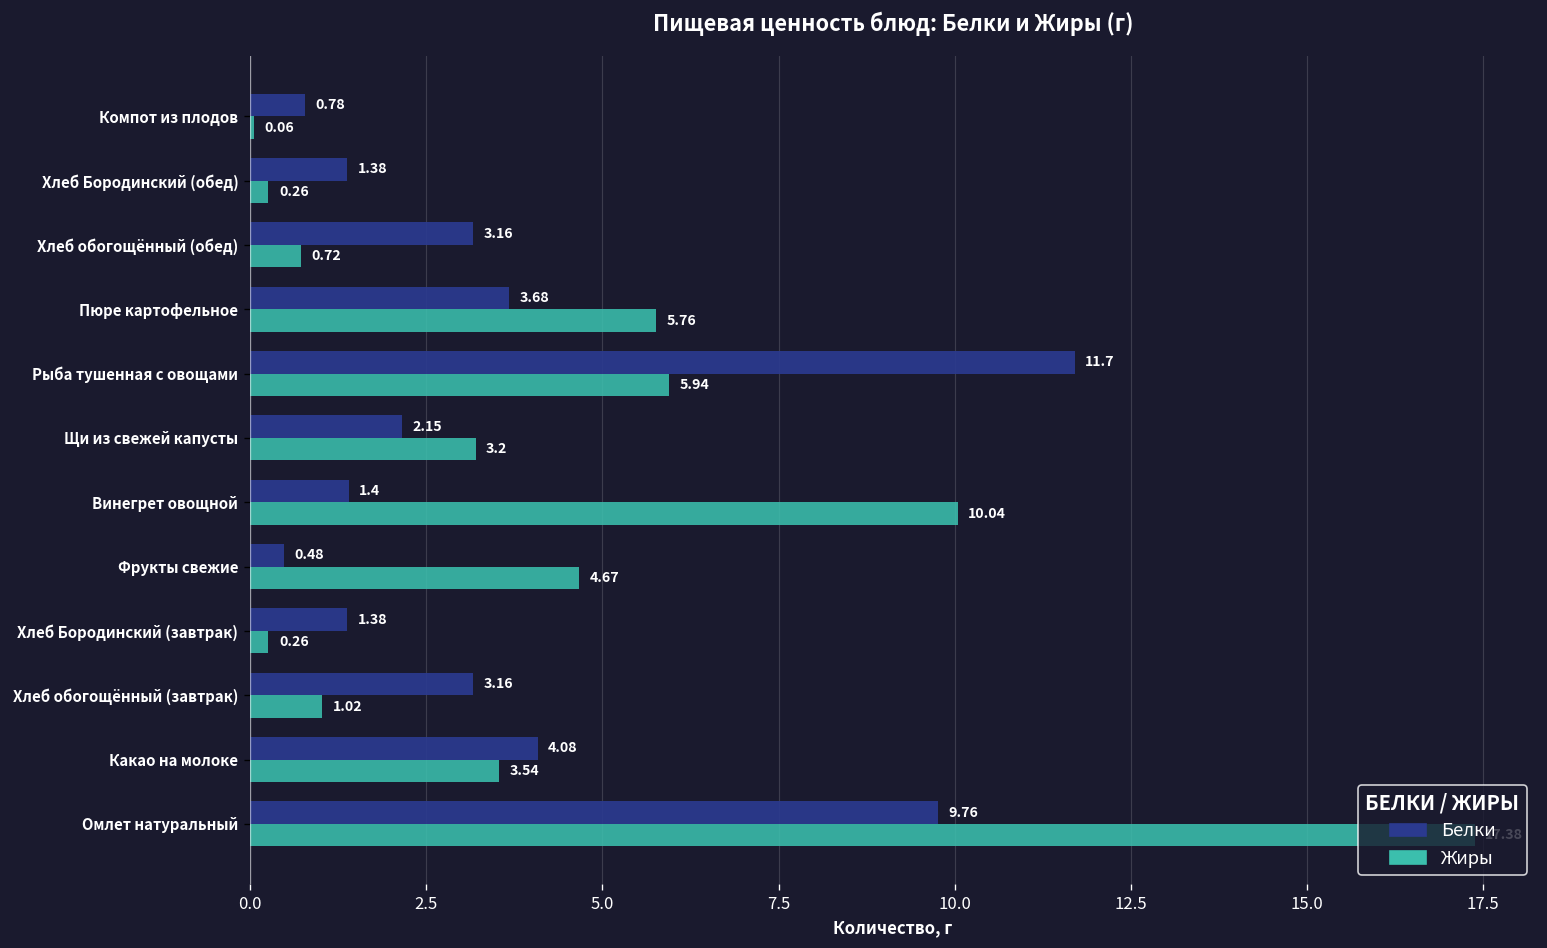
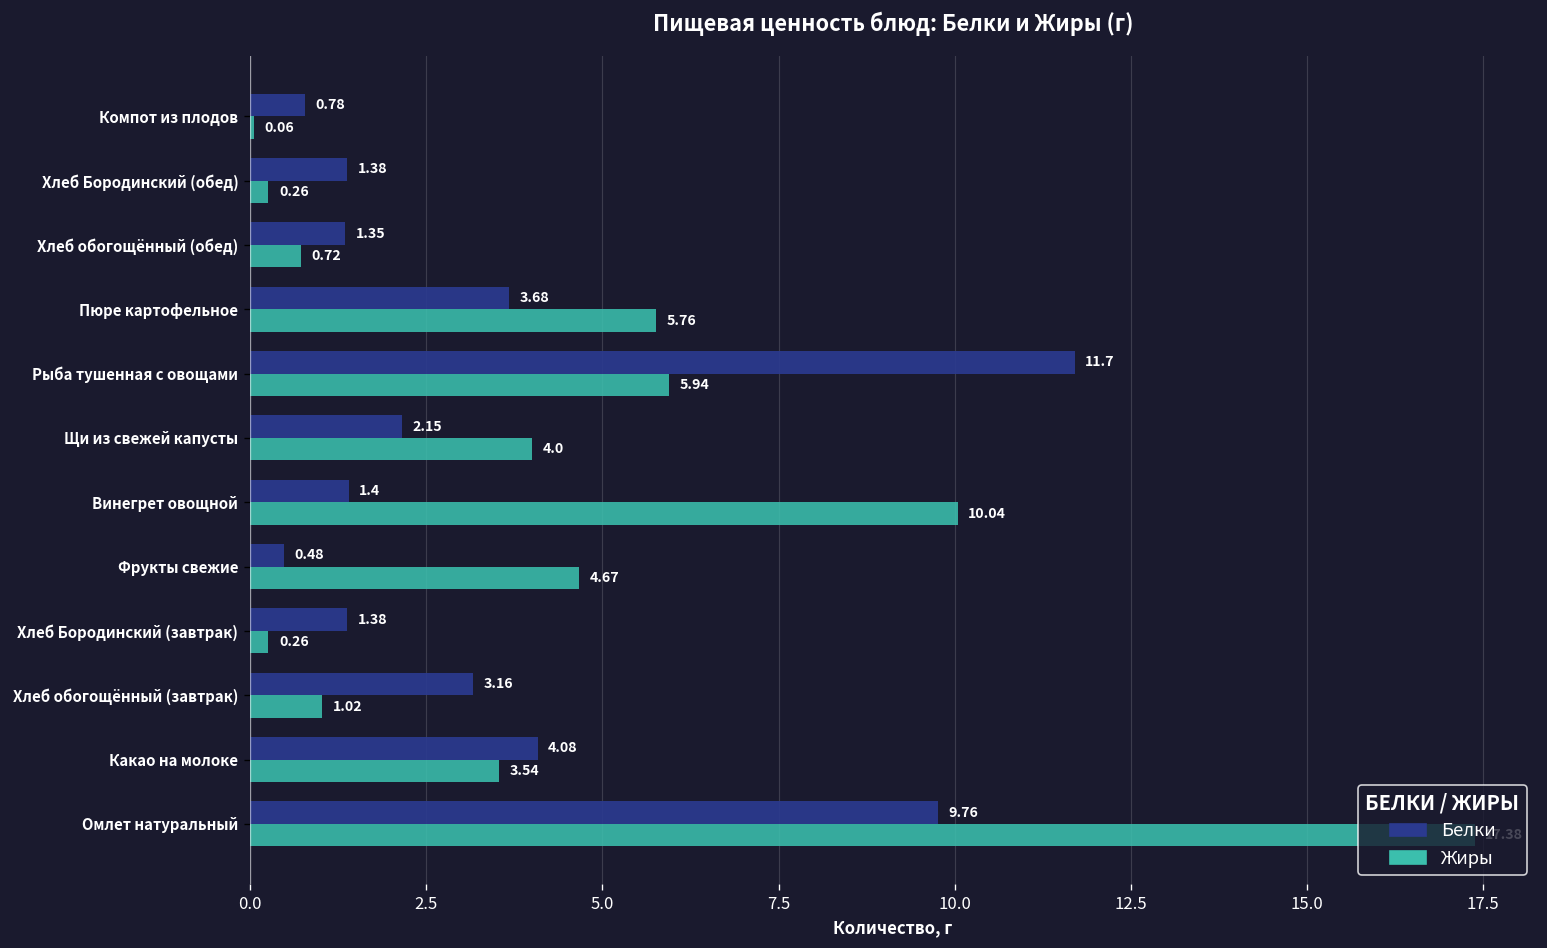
  {
    "Белки": {
      "Компот из плодов": 0.78,
      "Хлеб Бородинский (обед)": 1.38,
-     "Хлеб обогощённый (обед)": 3.16,
+     "Хлеб обогощённый (обед)": 1.35,
      "Пюре картофельное": 3.68,
      "Рыба тушенная с овощами": 11.7,
      "Щи из свежей капусты": 2.15,
      "Винегрет овощной": 1.4,
      "Фрукты свежие": 0.48,
      "Хлеб Бородинский (завтрак)": 1.38,
      "Хлеб обогощённый (завтрак)": 3.16,
      "Какао на молоке": 4.08,
      "Омлет натуральный": 9.76
    },
    "Жиры": {
      "Компот из плодов": 0.06,
      "Хлеб Бородинский (обед)": 0.26,
      "Хлеб обогощённый (обед)": 0.72,
      "Пюре картофельное": 5.76,
      "Рыба тушенная с овощами": 5.94,
-     "Щи из свежей капусты": 3.2,
+     "Щи из свежей капусты": 4.0,
      "Винегрет овощной": 10.04,
      "Фрукты свежие": 4.67,
      "Хлеб Бородинский (завтрак)": 0.26,
      "Хлеб обогощённый (завтрак)": 1.02,
      "Какао на молоке": 3.54
    }
  }
